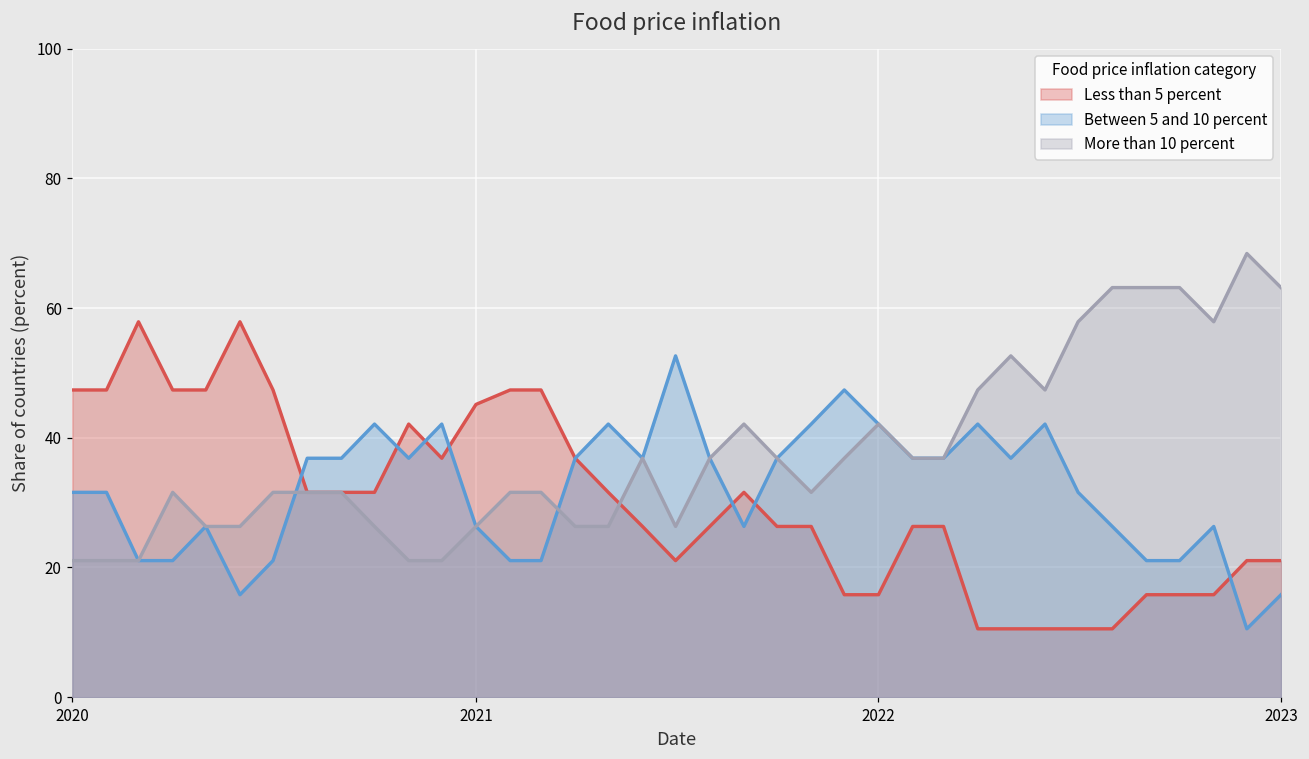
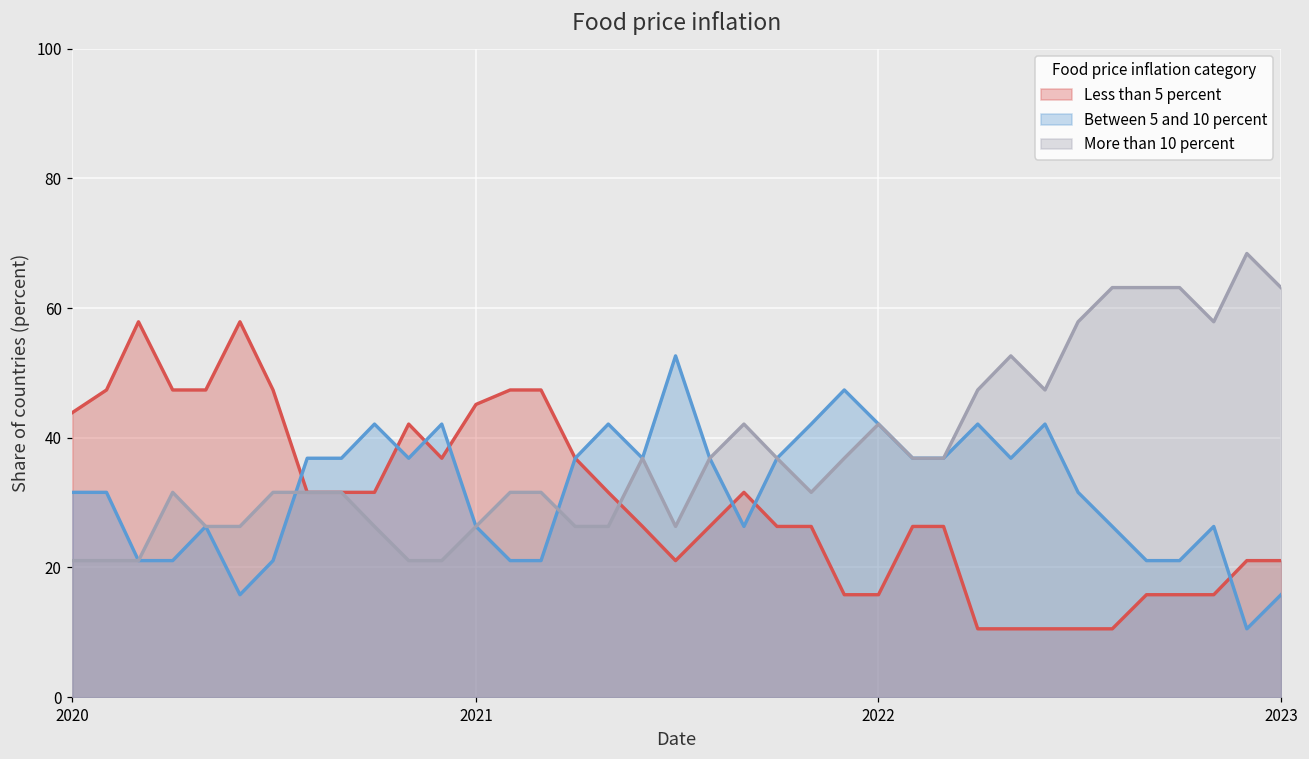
  {
    "Less than 5 percent": {
-     "2020": 47,
+     "2020": 44,
      "2021": 45,
      "2022": 16,
      "2023": 21
    }
  }
